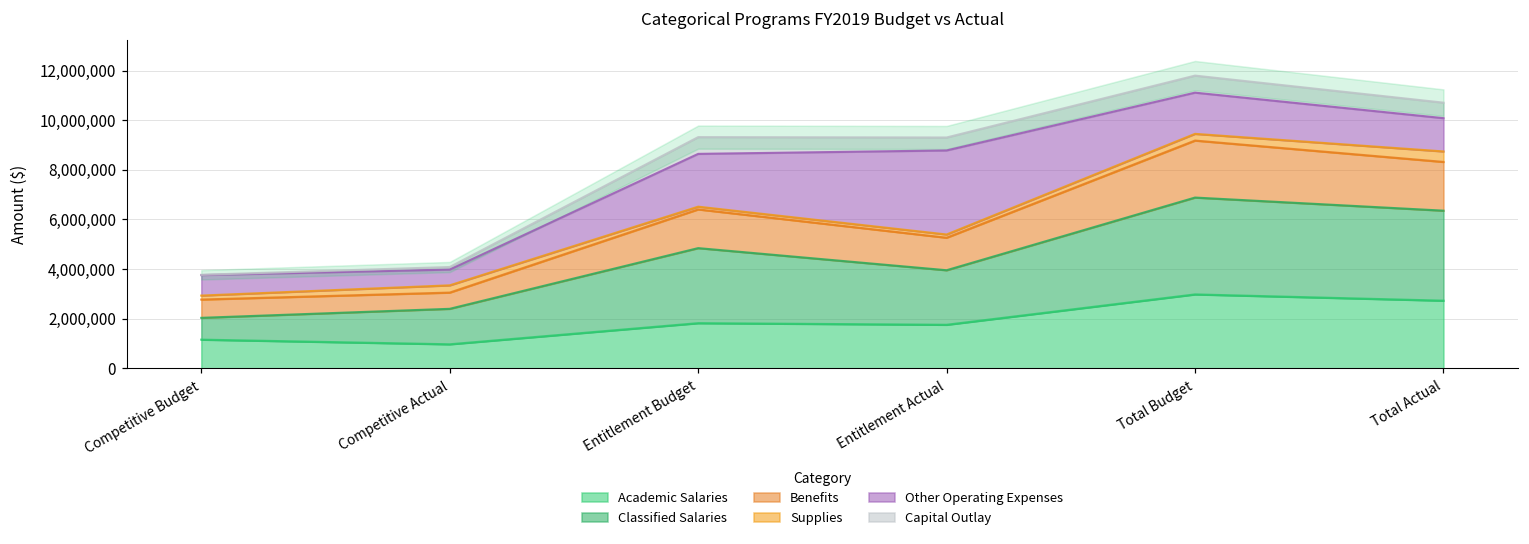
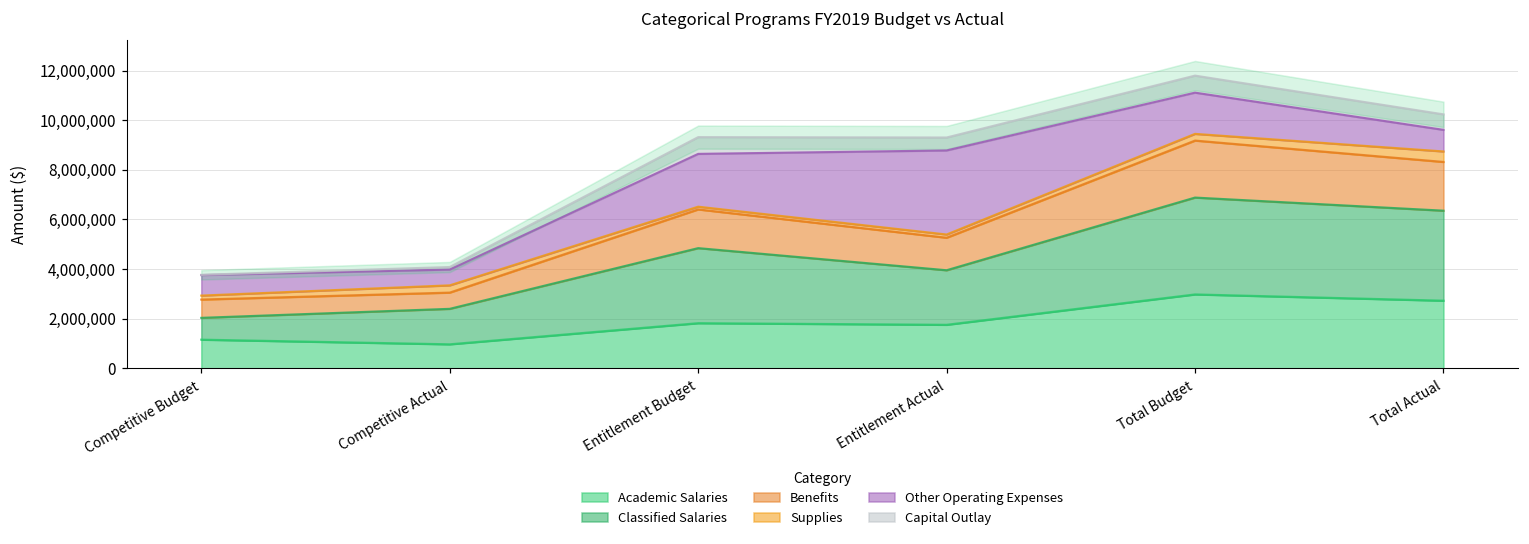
  {
    "Other Operating Expenses": {
      "Entitlement Budget": "2,100,000",
      "Entitlement Actual": "3,400,000",
      "Total Budget": "1,700,000",
-     "Total Actual": "1,300,000"
+     "Total Actual": "900,000"
    }
  }
